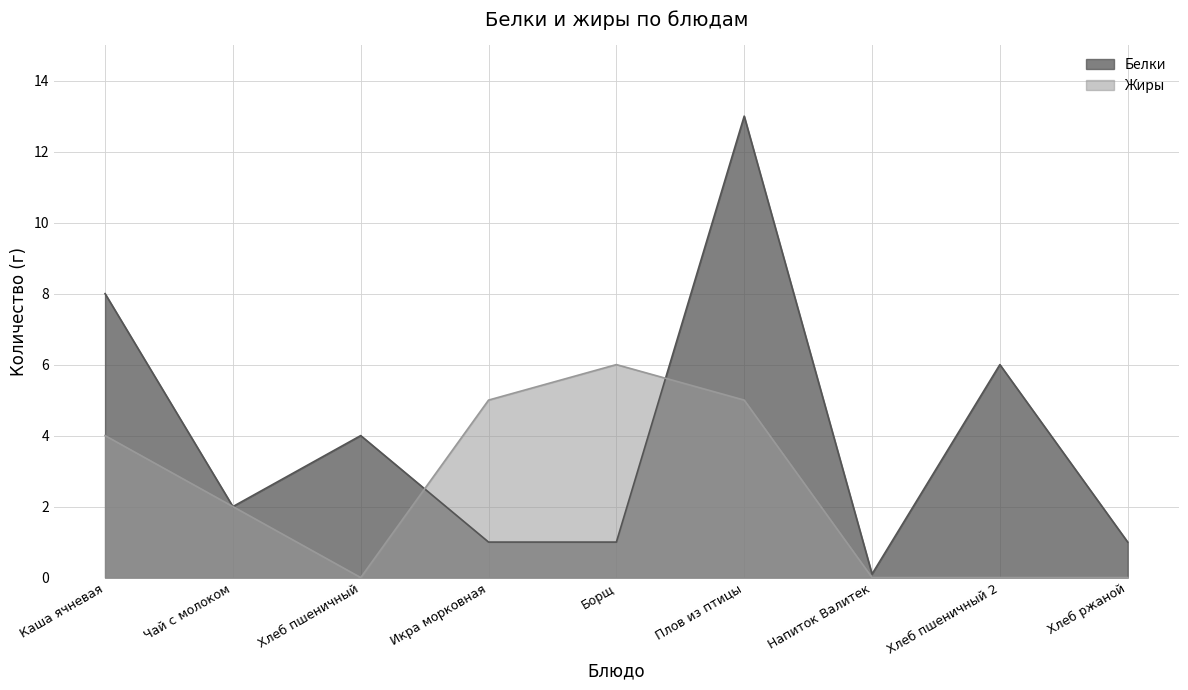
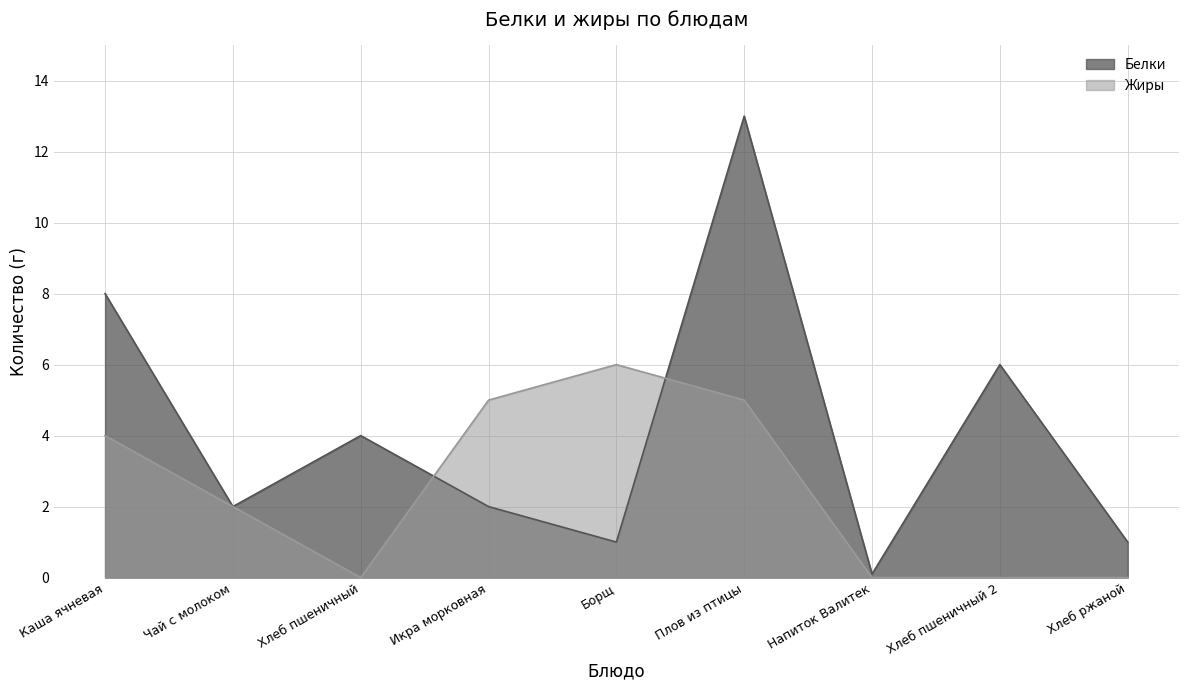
  {
    "Белки": {
      "Каша ячневая": 8,
      "Хлеб пшеничный": 4,
-     "Икра морковная": 1,
+     "Икра морковная": 2,
      "Борщ": 1,
      "Плов из птицы": 13,
      "Напиток Валитек": 0.1,
      "Хлеб пшеничный 2": 6,
      "Хлеб ржаной": 1
    },
    "Жиры": {
      "Каша ячневая": 4,
      "Хлеб пшеничный": 0,
      "Икра морковная": 5,
      "Борщ": 6,
      "Плов из птицы": 5,
      "Напиток Валитек": 0,
      "Хлеб пшеничный 2": 0,
      "Хлеб ржаной": 0
    }
  }
